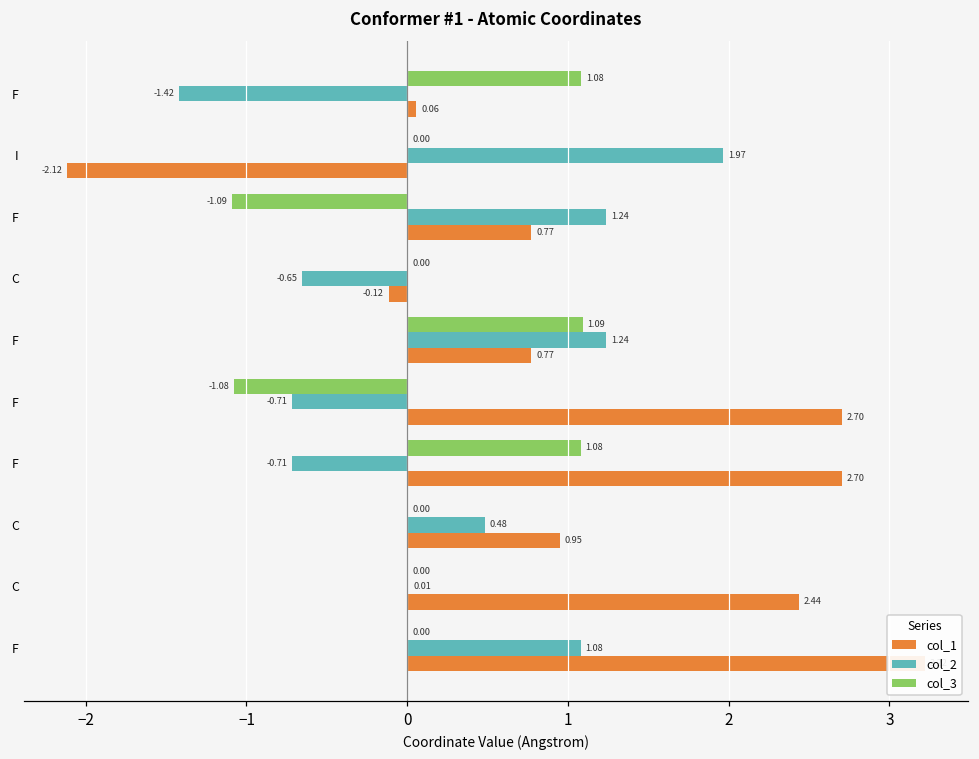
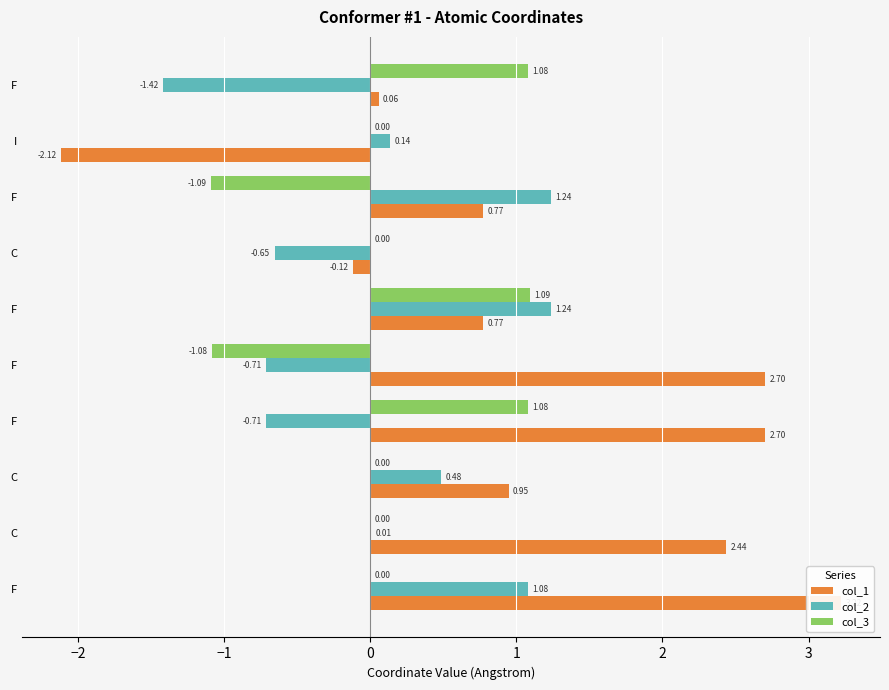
  {
    "col_1": {
      "I": -2.12
    },
    "col_2": {
-     "I": 1.97
+     "I": 0.14
    },
    "col_3": {
      "I": 0.00
    }
  }
